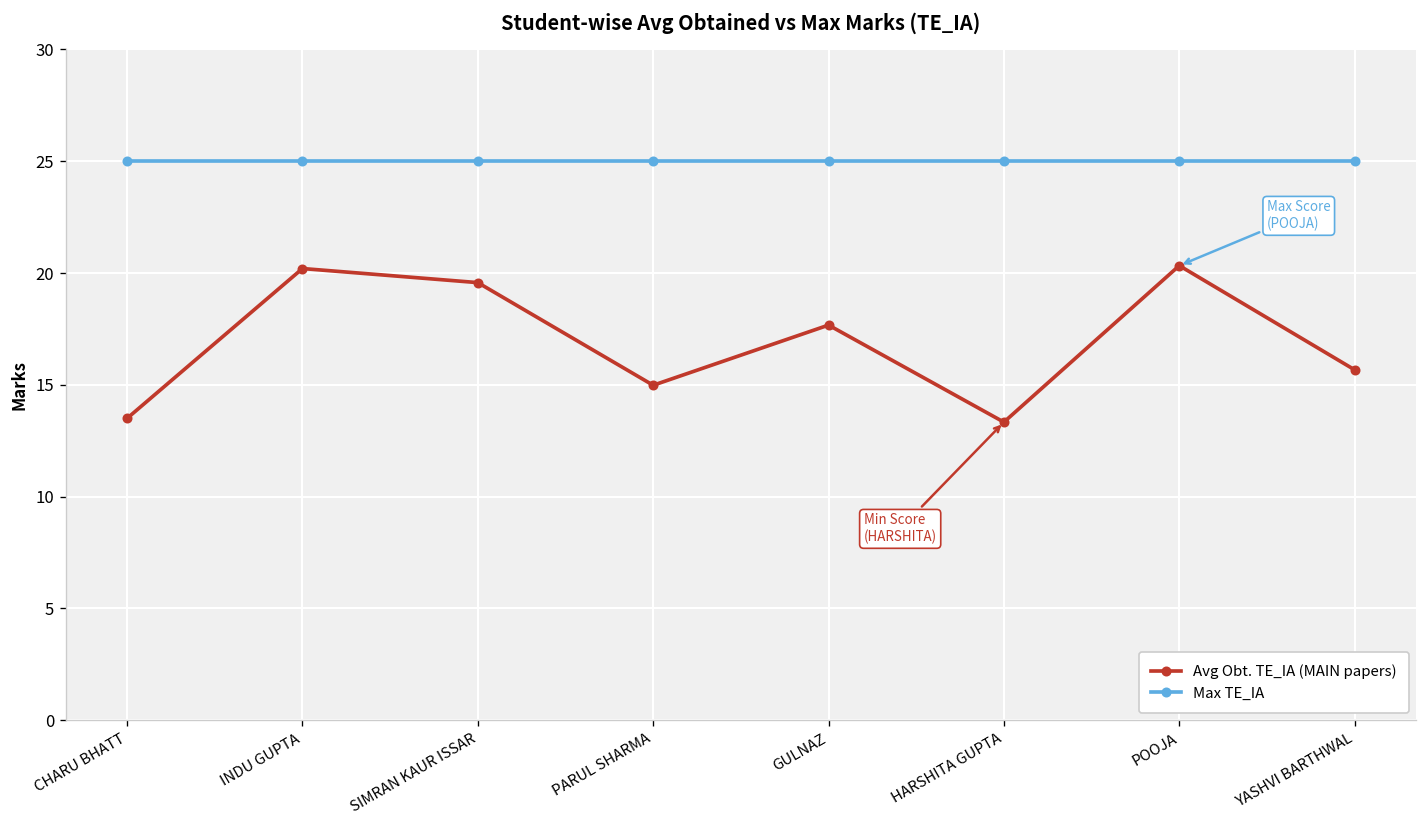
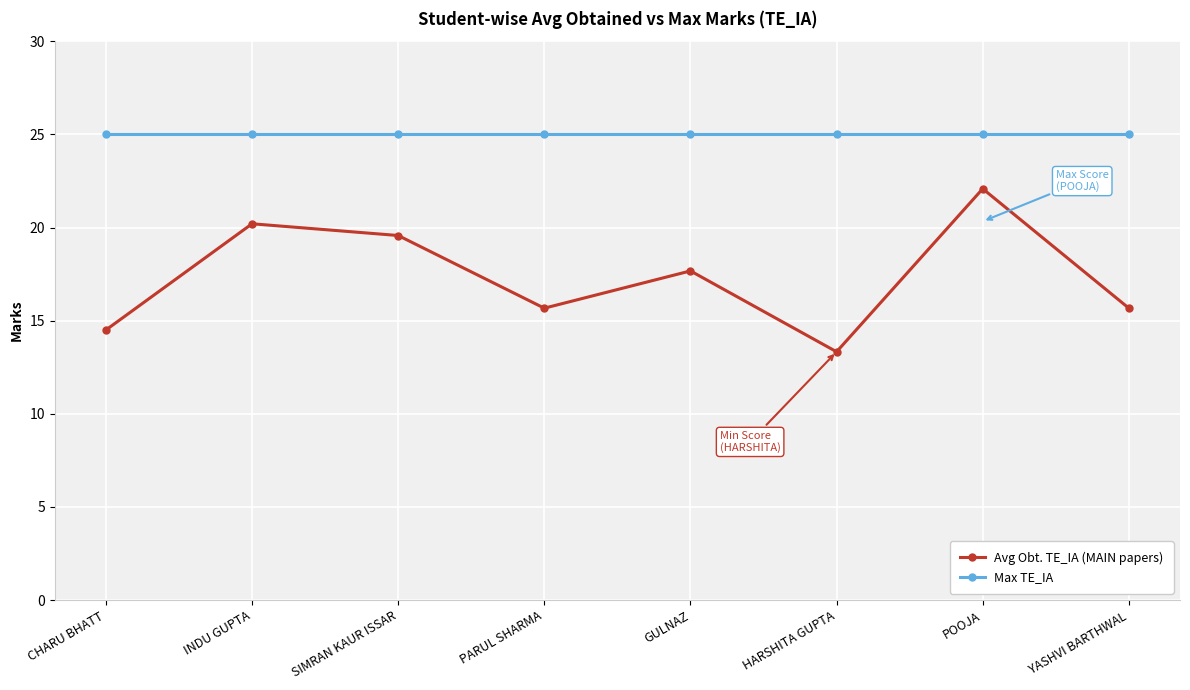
  {
    "Avg Obt. TE_IA (MAIN papers)": {
-     "CHARU BHATT": 13.5,
+     "CHARU BHATT": 14.5,
      "INDU GUPTA": 20.2,
      "SIMRAN KAUR ISSAR": 19.6,
-     "PARUL SHARMA": 15.0,
+     "PARUL SHARMA": 15.7,
      "GULNAZ": 17.7,
      "HARSHITA GUPTA": 13.3,
-     "POOJA": 20.3,
+     "POOJA": 22.1,
      "YASHVI BARTHWAL": 15.7
    },
    "Max TE_IA": {
      "CHARU BHATT": 25.0,
      "INDU GUPTA": 25.0,
      "SIMRAN KAUR ISSAR": 25.0,
      "PARUL SHARMA": 25.0,
      "GULNAZ": 25.0,
      "HARSHITA GUPTA": 25.0,
      "POOJA": 25.0,
      "YASHVI BARTHWAL": 25.0
    }
  }
